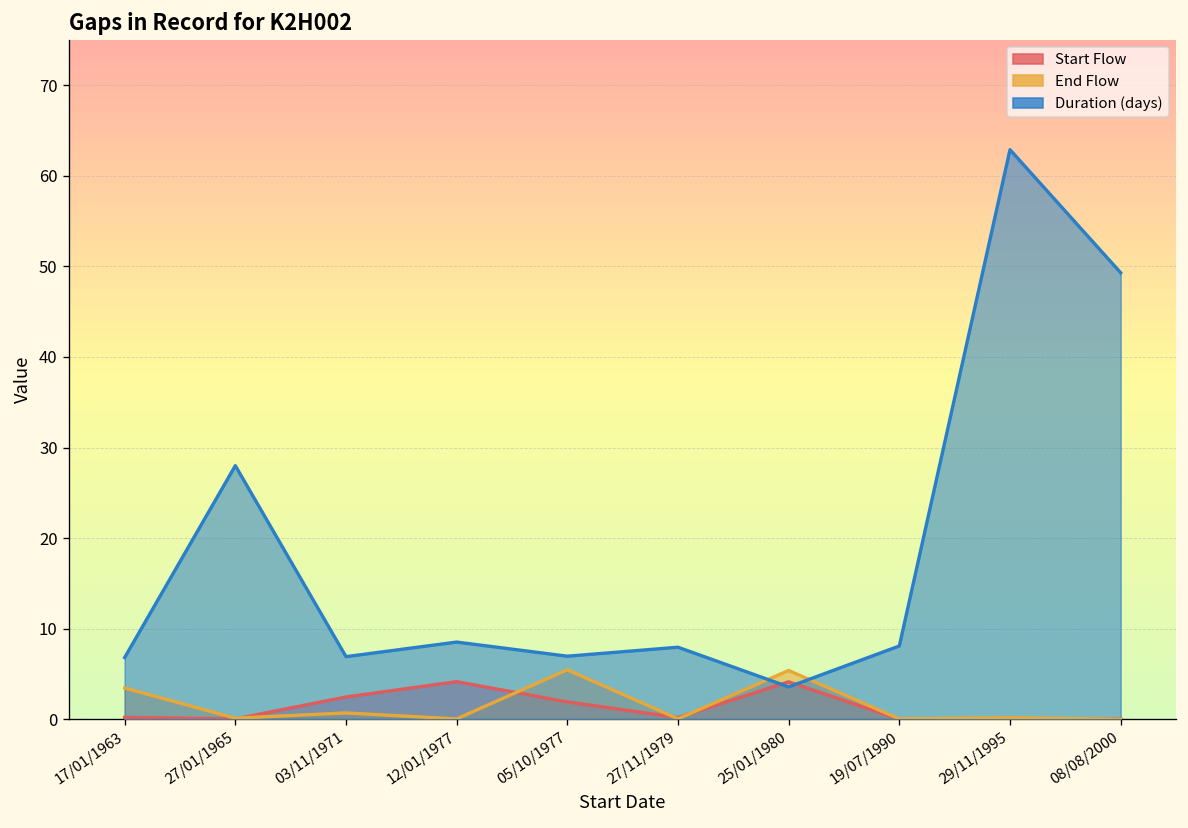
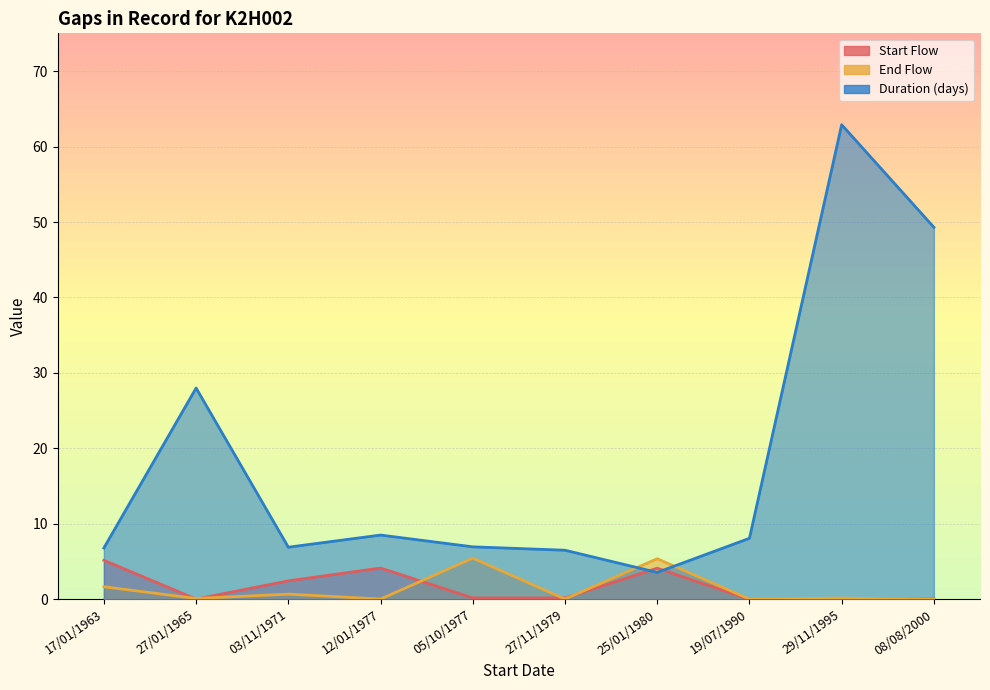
  {
    "Start Flow": {
-     "17/01/1963": 0,
+     "17/01/1963": 5,
      "03/11/1971": 2,
      "12/01/1977": 4,
-     "05/10/1977": 2,
+     "05/10/1977": 0,
      "25/01/1980": 4
    },
    "End Flow": {
-     "17/01/1963": 3,
+     "17/01/1963": 2,
      "03/11/1971": 1,
      "12/01/1977": 0,
      "05/10/1977": 5,
      "25/01/1980": 5
    },
    "Duration (days)": {
      "17/01/1963": 7,
      "27/01/1965": 28,
      "03/11/1971": 7,
      "12/01/1977": 9,
      "05/10/1977": 7,
-     "27/11/1979": 8,
+     "27/11/1979": 7,
      "25/01/1980": 4,
      "19/07/1990": 8,
      "29/11/1995": 63,
      "08/08/2000": 49
    }
  }
